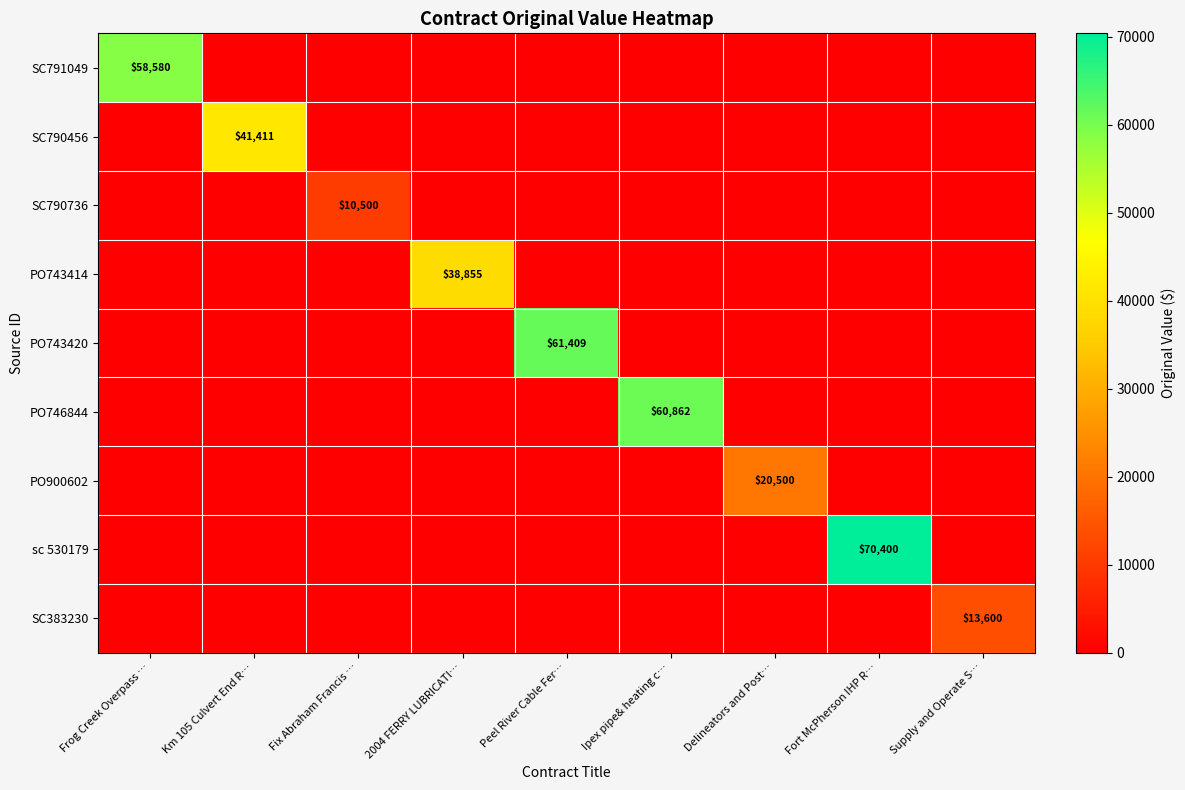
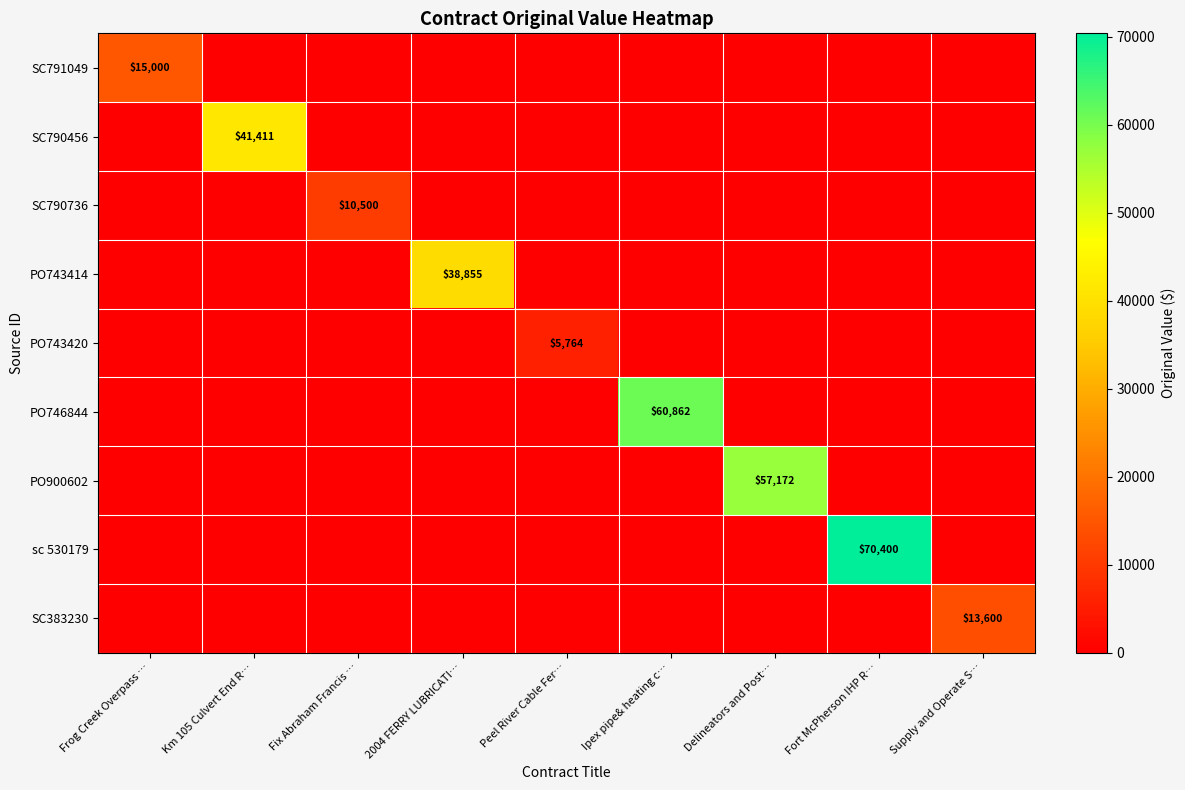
  {
    "SC791049": {
-     "Frog Creek Overpass …": "$58,580"
+     "Frog Creek Overpass …": "$15,000"
    },
    "SC790456": {
      "Km 105 Culvert End R…": "$41,411"
    },
    "SC790736": {
      "Fix Abraham Francis …": "$10,500"
    },
    "PO743414": {
      "2004 FERRY LUBRICATI…": "$38,855"
    },
    "PO743420": {
-     "Peel River Cable Fer…": "$61,409"
+     "Peel River Cable Fer…": "$5,764"
    },
    "PO746844": {
      "Ipex pipe& heating c…": "$60,862"
    },
    "PO900602": {
-     "Delineators and Post…": "$20,500"
+     "Delineators and Post…": "$57,172"
    },
    "sc 530179": {
      "Fort McPherson IHP R…": "$70,400"
    },
    "SC383230": {
      "Supply and Operate S…": "$13,600"
    }
  }
